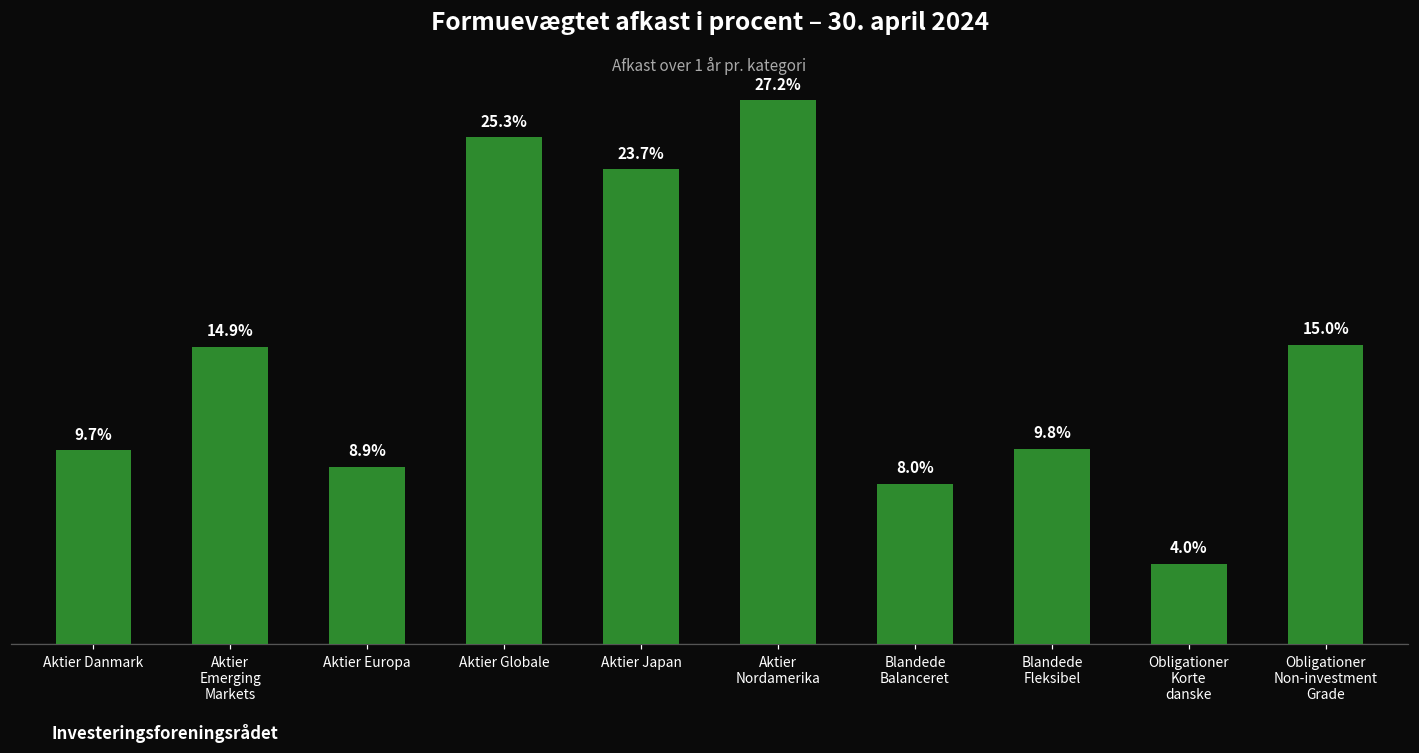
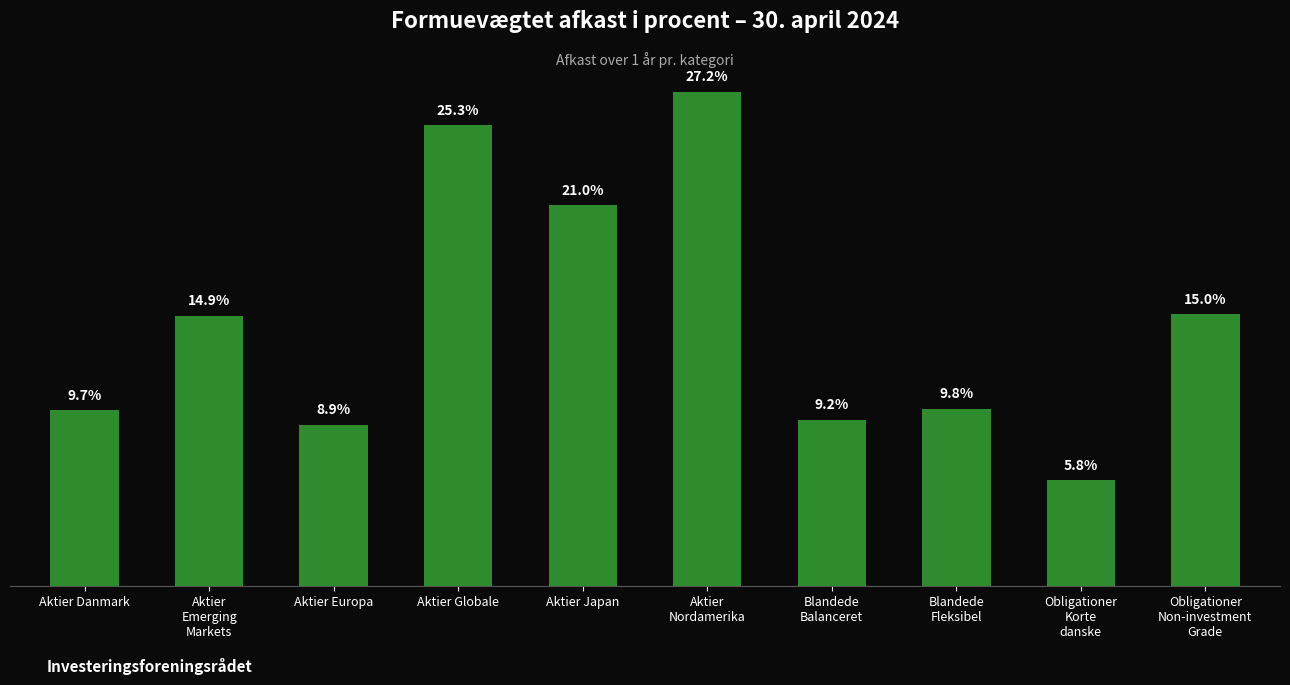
  {
    "Aktier Danmark": "9.7%",
    "Aktier Emerging Markets": "14.9%",
    "Aktier Europa": "8.9%",
    "Aktier Globale": "25.3%",
-   "Aktier Japan": "23.7%",
+   "Aktier Japan": "21.0%",
    "Aktier Nordamerika": "27.2%",
-   "Blandede Balanceret": "8.0%",
+   "Blandede Balanceret": "9.2%",
    "Blandede Fleksibel": "9.8%",
-   "Obligationer Korte danske": "4.0%",
+   "Obligationer Korte danske": "5.8%",
    "Obligationer Non-investment Grade": "15.0%"
  }
